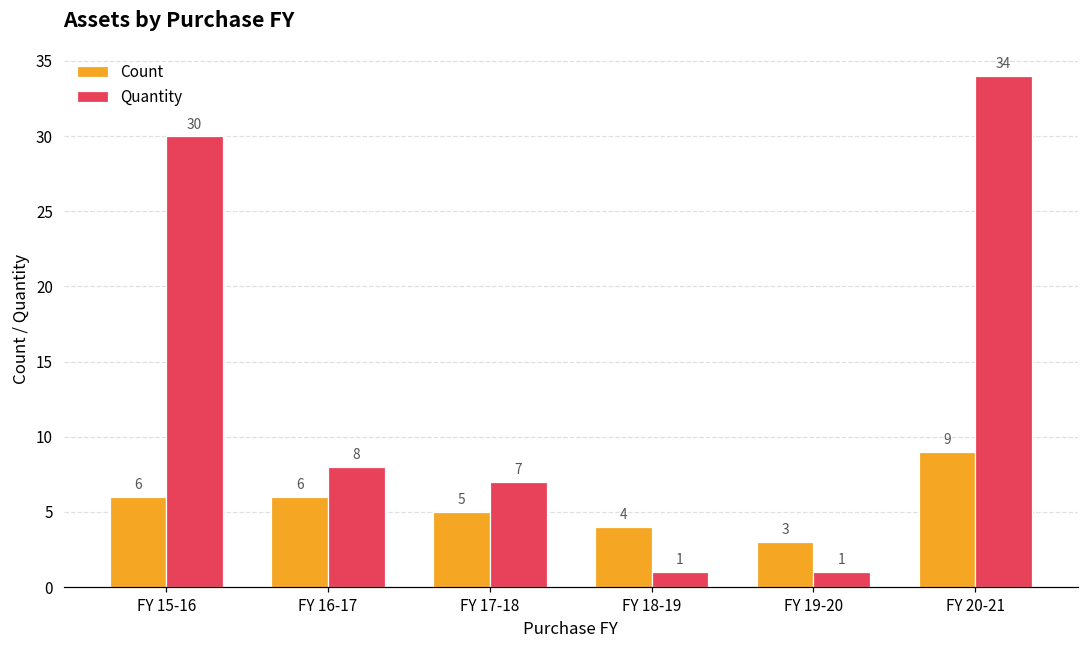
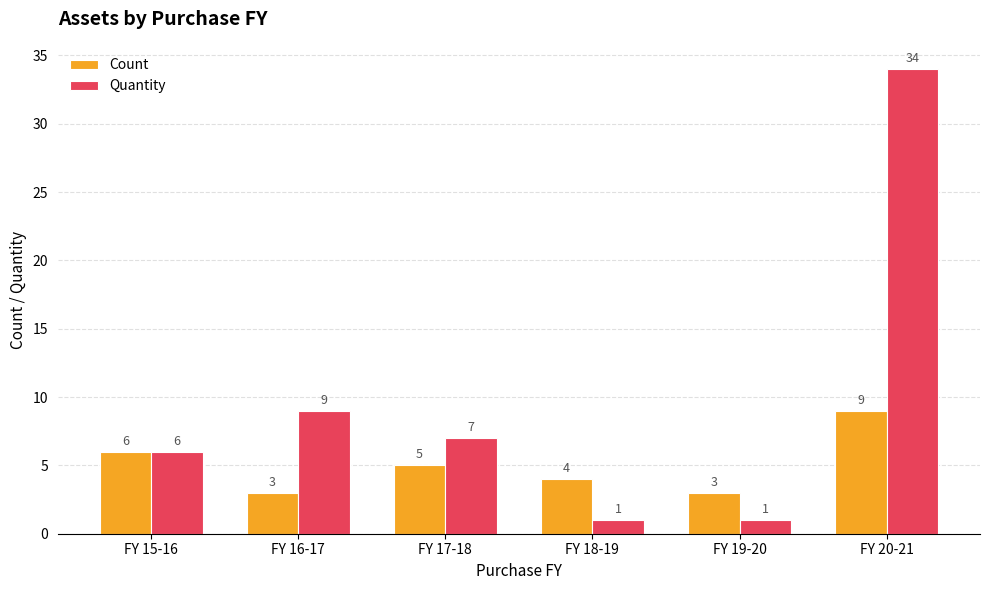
  {
    "Count": {
      "FY 15-16": 6,
-     "FY 16-17": 6,
+     "FY 16-17": 3,
      "FY 17-18": 5,
      "FY 18-19": 4,
      "FY 19-20": 3,
      "FY 20-21": 9
    },
    "Quantity": {
-     "FY 15-16": 30,
-     "FY 16-17": 8,
+     "FY 15-16": 6,
+     "FY 16-17": 9,
      "FY 17-18": 7,
      "FY 18-19": 1,
      "FY 19-20": 1,
      "FY 20-21": 34
    }
  }
